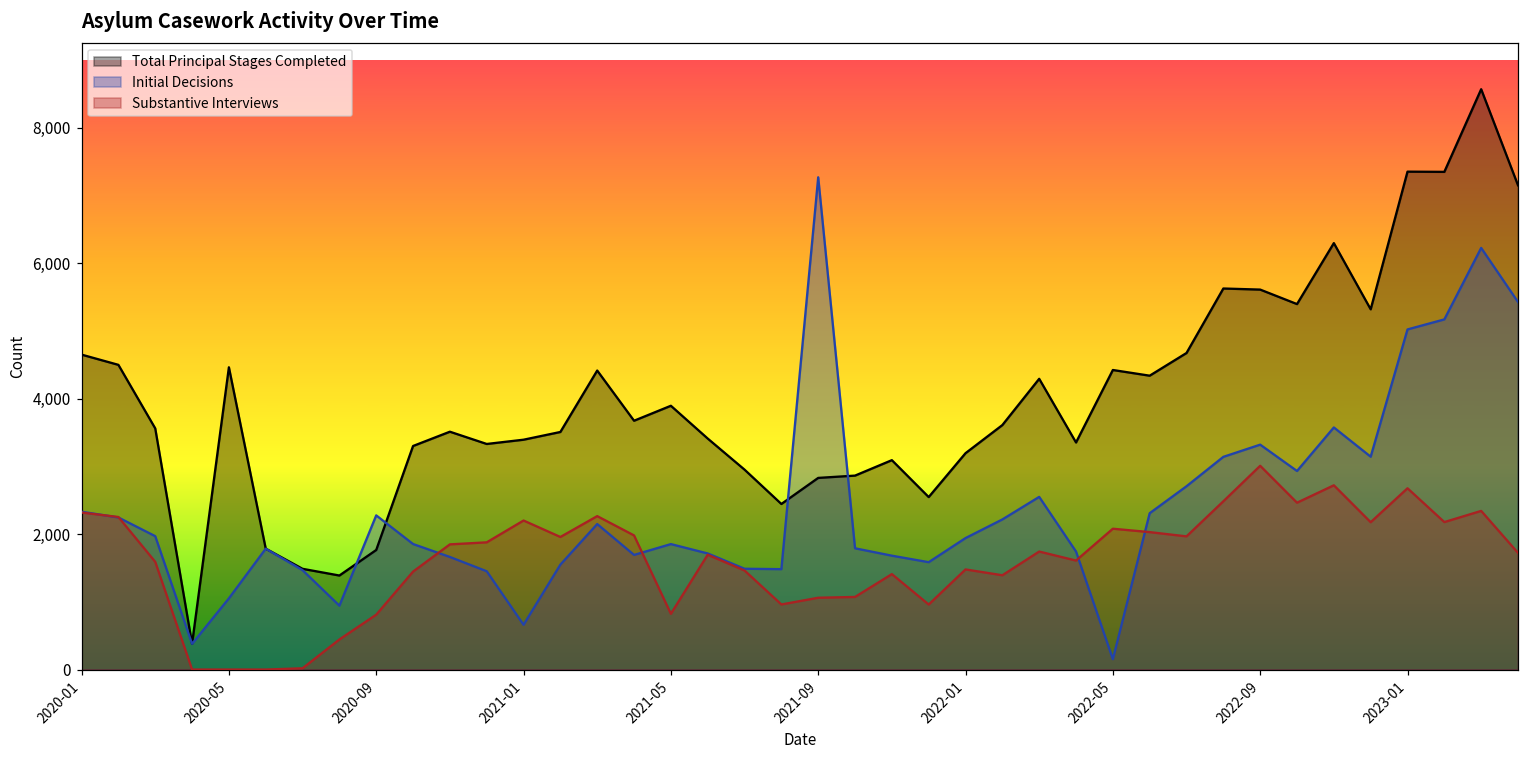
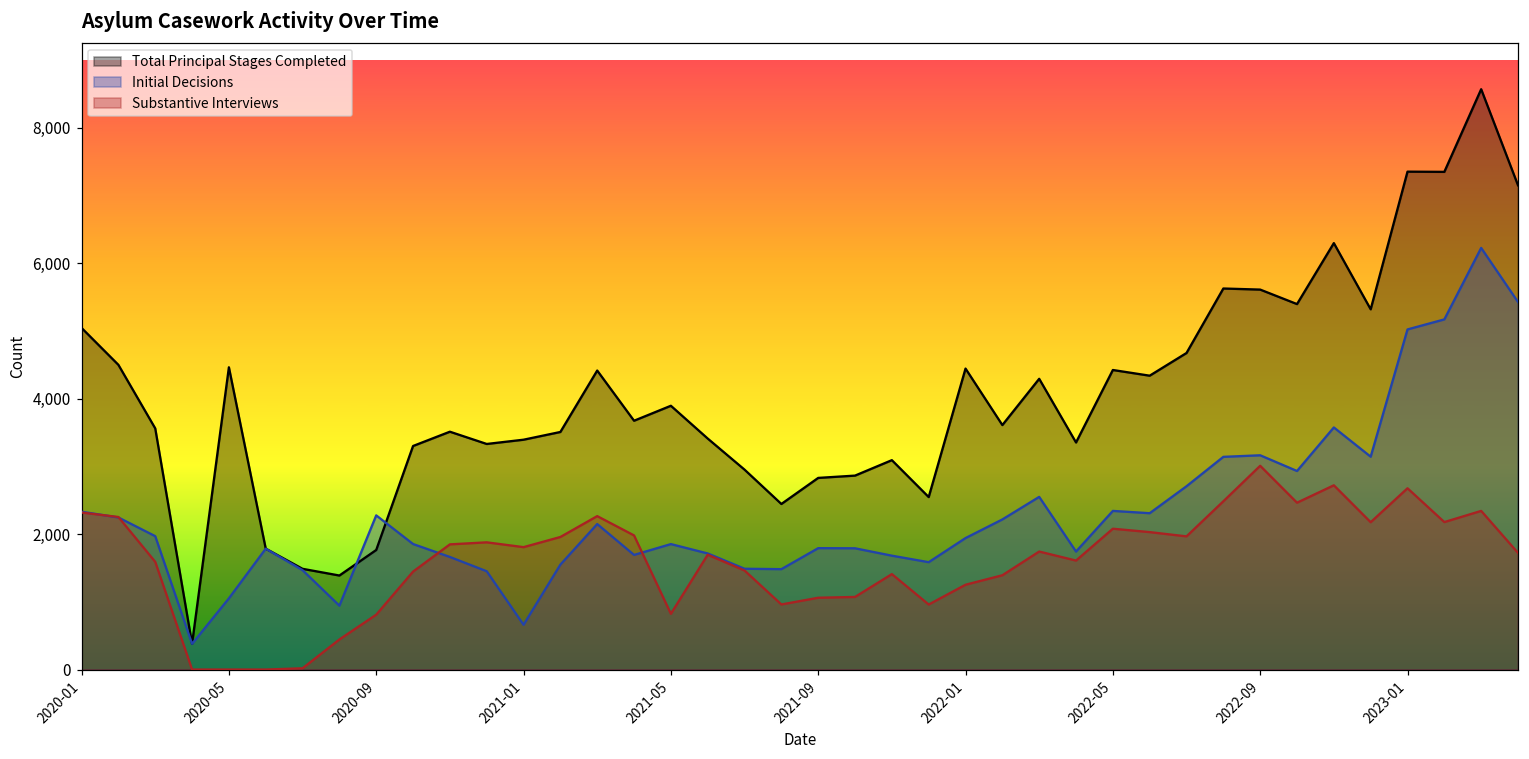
  {
    "Total Principal Stages Completed": {
-     "2020-01": "4,700",
+     "2020-01": "5,000",
      "2020-05": "4,500",
      "2020-09": "1,800",
      "2021-01": "3,400",
      "2021-05": "3,900",
      "2021-09": "2,800",
-     "2022-01": "3,200",
+     "2022-01": "4,400",
      "2022-05": "4,400",
      "2022-09": "5,600",
      "2023-01": "7,400"
    },
    "Initial Decisions": {
      "2020-05": "1,100",
      "2020-09": "2,300",
      "2021-01": "700",
      "2021-05": "1,900",
-     "2021-09": "7,300",
+     "2021-09": "1,800",
      "2022-01": "1,900",
-     "2022-05": "200",
-     "2022-09": "3,300",
+     "2022-05": "2,300",
+     "2022-09": "3,200",
      "2023-01": "5,000"
    },
    "Substantive Interviews": {
      "2020-05": "0",
      "2020-09": "800",
-     "2021-01": "2,200",
+     "2021-01": "1,800",
      "2021-05": "800",
      "2021-09": "1,100",
-     "2022-01": "1,500",
+     "2022-01": "1,300",
      "2022-05": "2,100",
      "2022-09": "3,000",
      "2023-01": "2,700"
    }
  }
